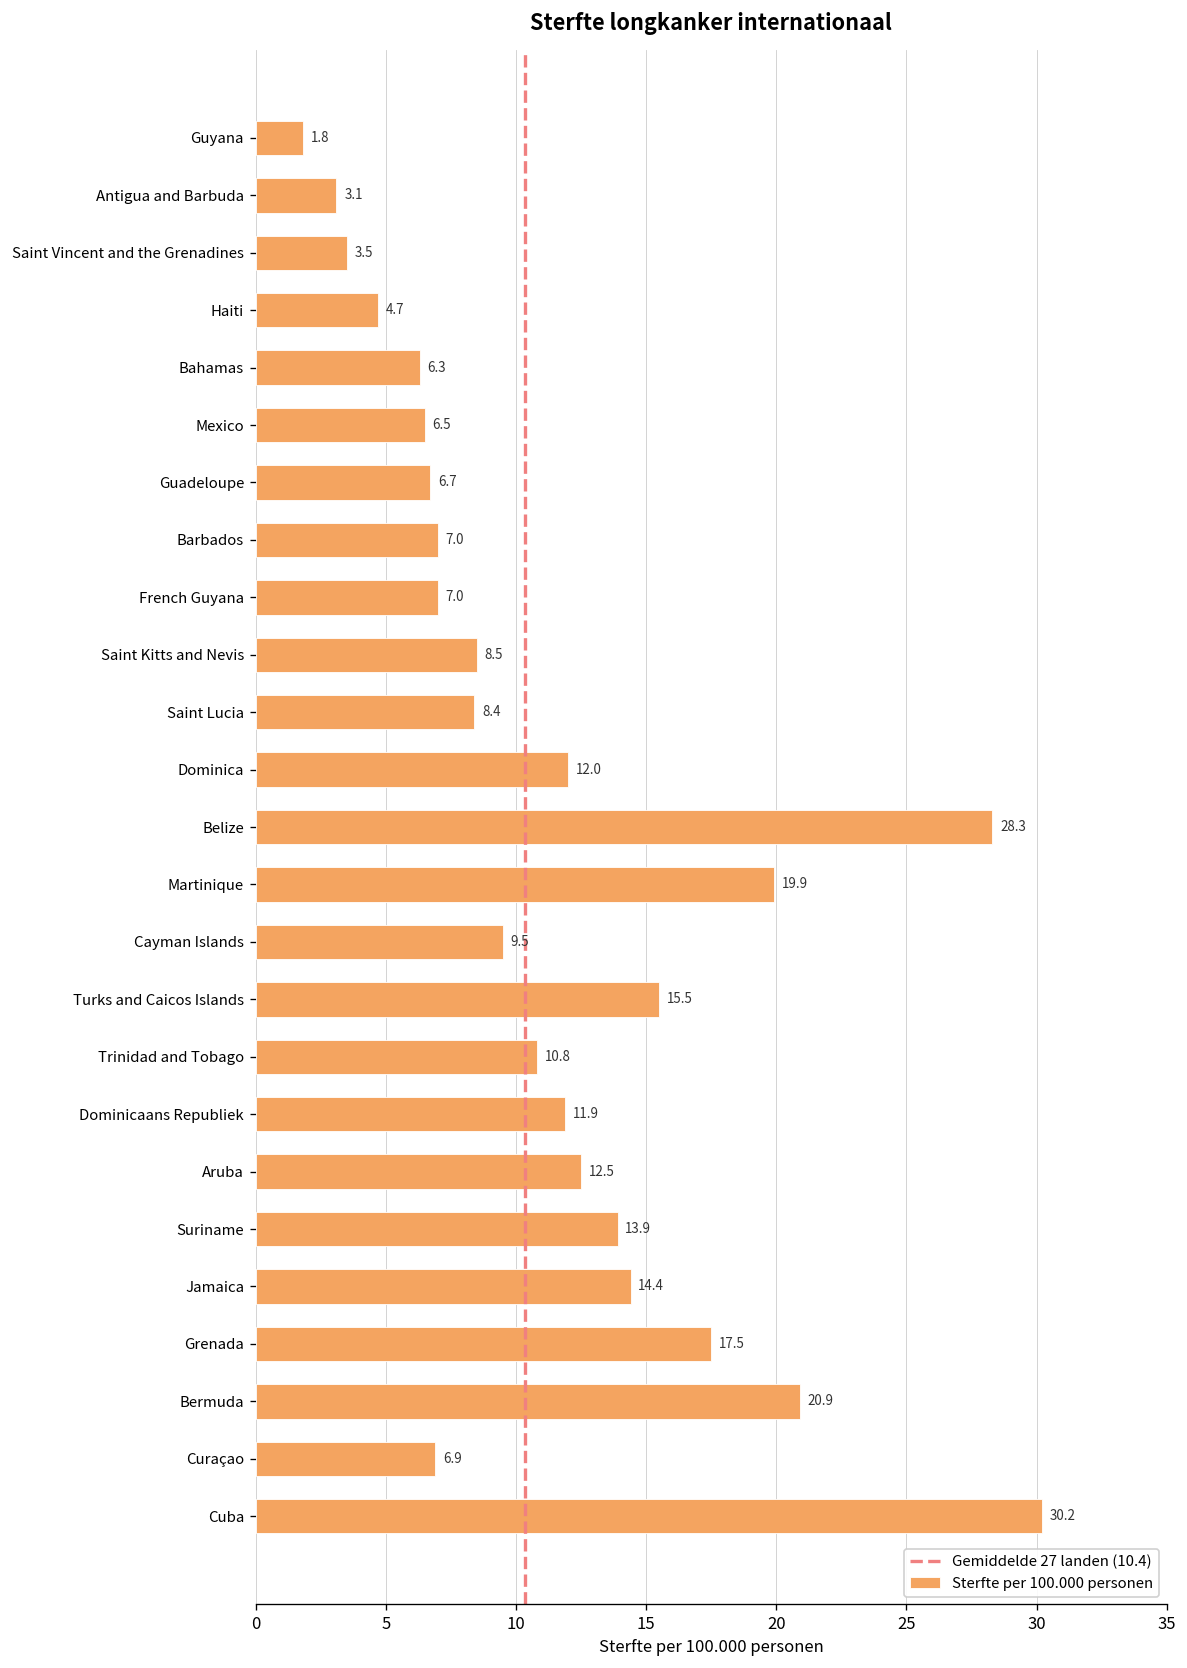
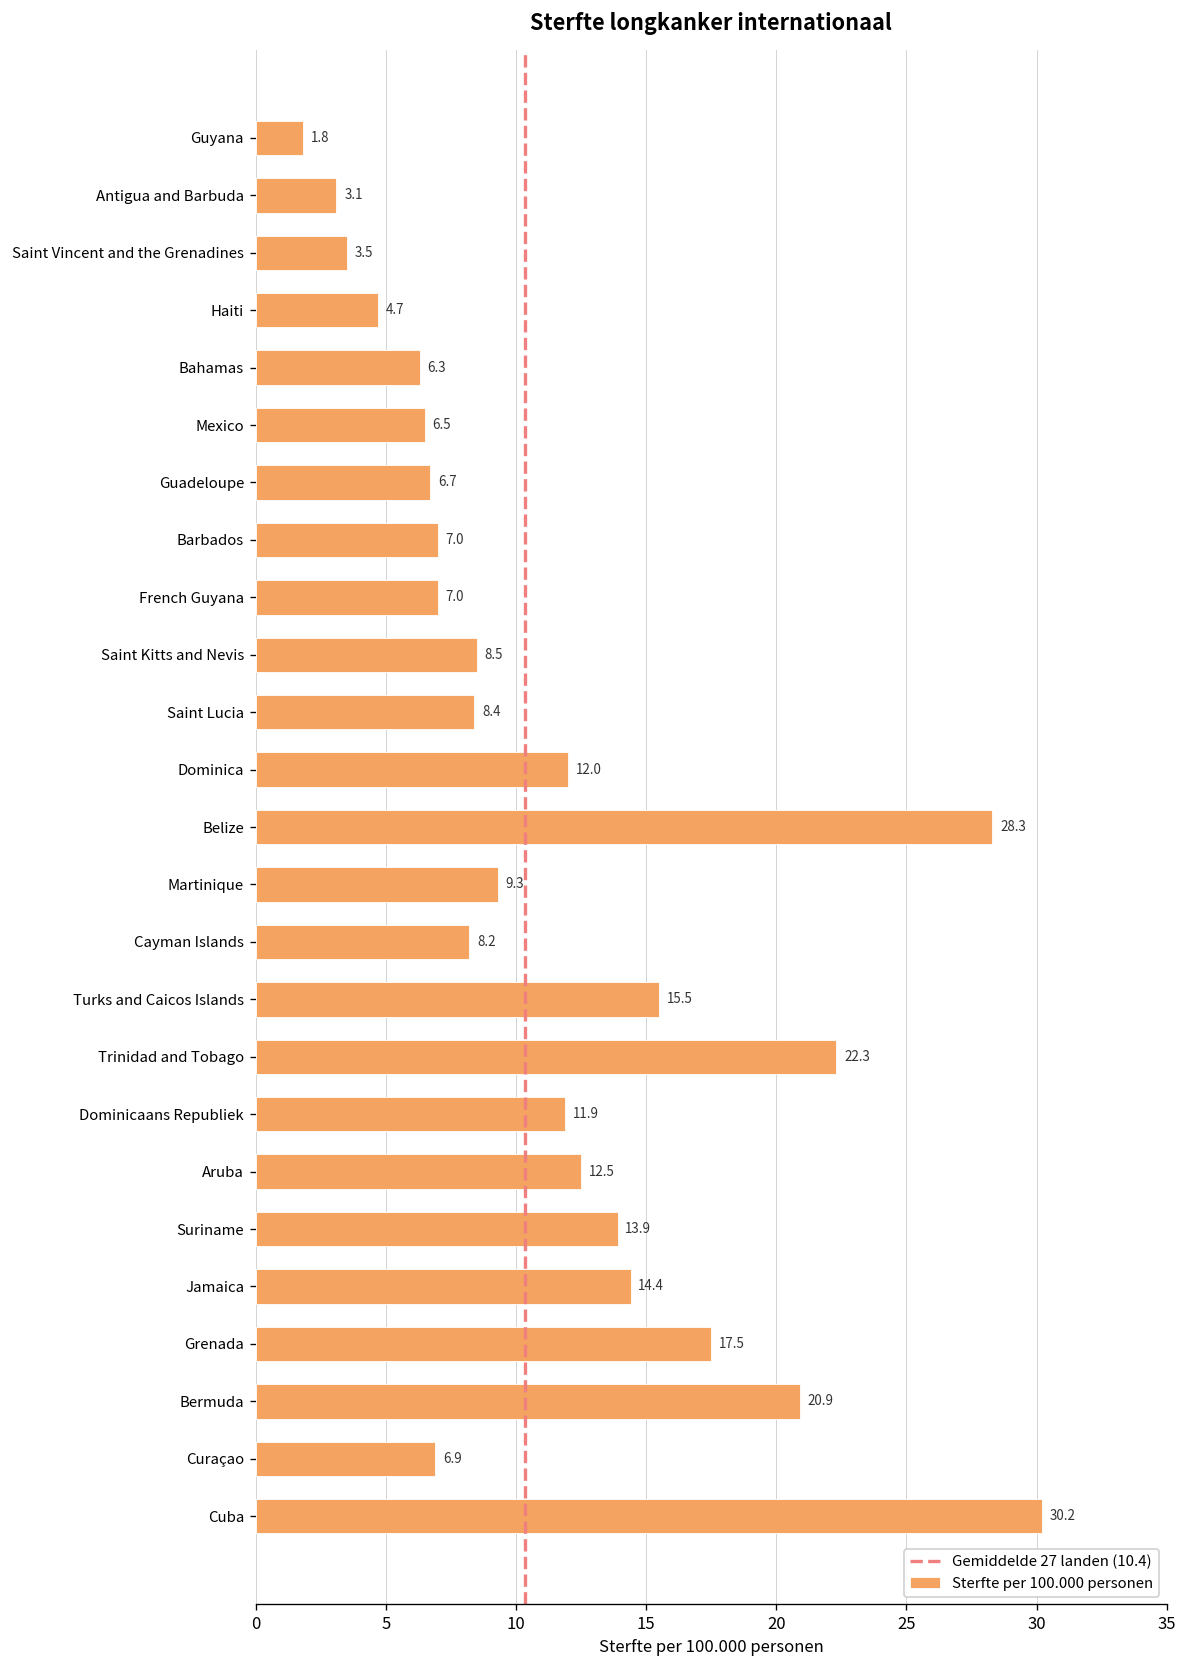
  {
    "Guyana": 1.8,
    "Antigua and Barbuda": 3.1,
    "Saint Vincent and the Grenadines": 3.5,
    "Haiti": 4.7,
    "Bahamas": 6.3,
    "Mexico": 6.5,
    "Guadeloupe": 6.7,
    "Barbados": 7.0,
    "French Guyana": 7.0,
    "Saint Kitts and Nevis": 8.5,
    "Saint Lucia": 8.4,
    "Dominica": 12.0,
    "Belize": 28.3,
-   "Martinique": 19.9,
-   "Cayman Islands": 9.5,
+   "Martinique": 9.3,
+   "Cayman Islands": 8.2,
    "Turks and Caicos Islands": 15.5,
-   "Trinidad and Tobago": 10.8,
+   "Trinidad and Tobago": 22.3,
    "Dominicaans Republiek": 11.9,
    "Aruba": 12.5,
    "Suriname": 13.9,
    "Jamaica": 14.4,
    "Grenada": 17.5,
    "Bermuda": 20.9,
    "Curaçao": 6.9,
    "Cuba": 30.2
  }
